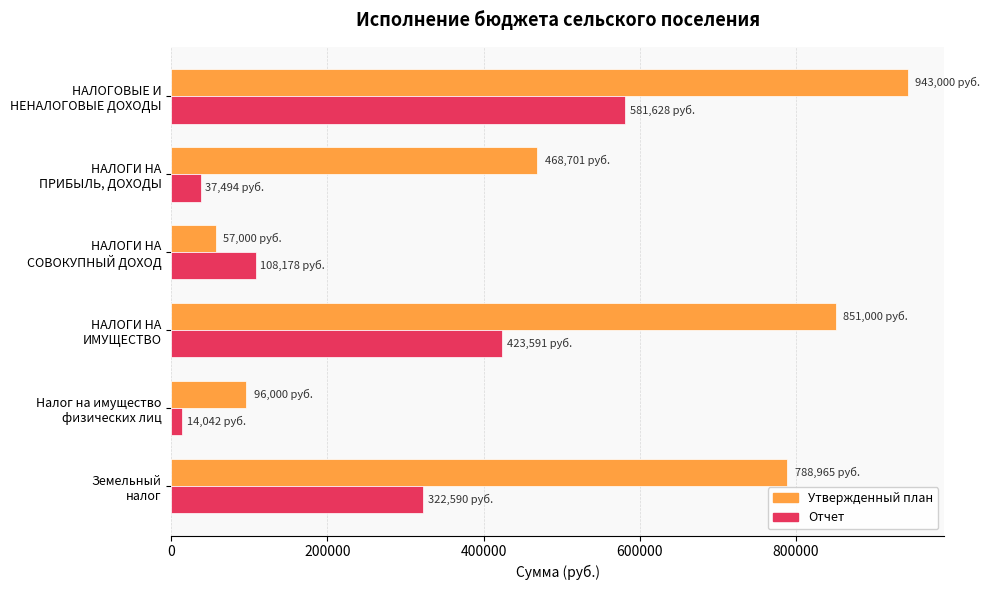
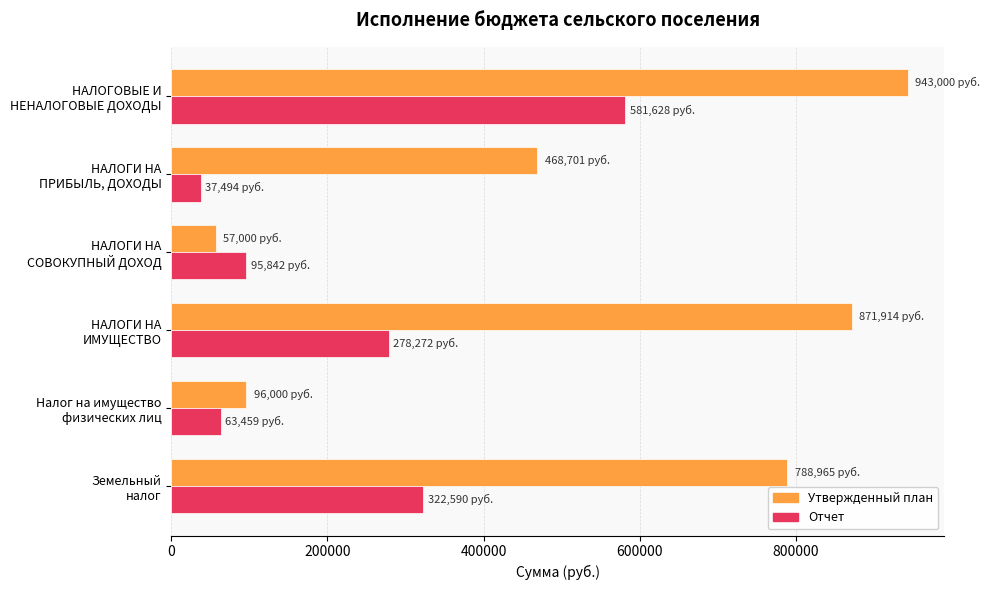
  {
    "Утвержденный план": {
      "НАЛОГОВЫЕ И НЕНАЛОГОВЫЕ ДОХОДЫ": "943,000",
      "НАЛОГИ НА ПРИБЫЛЬ, ДОХОДЫ": "468,701",
      "НАЛОГИ НА СОВОКУПНЫЙ ДОХОД": "57,000",
-     "НАЛОГИ НА ИМУЩЕСТВО": "851,000",
+     "НАЛОГИ НА ИМУЩЕСТВО": "871,914",
      "Налог на имущество физических лиц": "96,000",
      "Земельный налог": "788,965"
    },
    "Отчет": {
      "НАЛОГОВЫЕ И НЕНАЛОГОВЫЕ ДОХОДЫ": "581,628",
      "НАЛОГИ НА ПРИБЫЛЬ, ДОХОДЫ": "37,494",
-     "НАЛОГИ НА СОВОКУПНЫЙ ДОХОД": "108,178",
-     "НАЛОГИ НА ИМУЩЕСТВО": "423,591",
-     "Налог на имущество физических лиц": "14,042",
+     "НАЛОГИ НА СОВОКУПНЫЙ ДОХОД": "95,842",
+     "НАЛОГИ НА ИМУЩЕСТВО": "278,272",
+     "Налог на имущество физических лиц": "63,459",
      "Земельный налог": "322,590"
    }
  }
